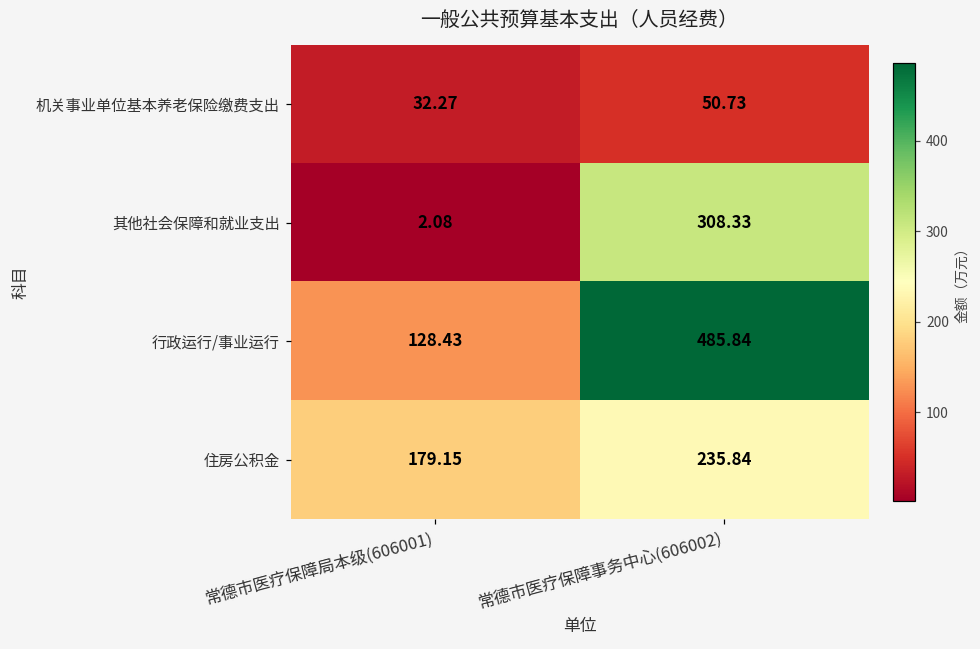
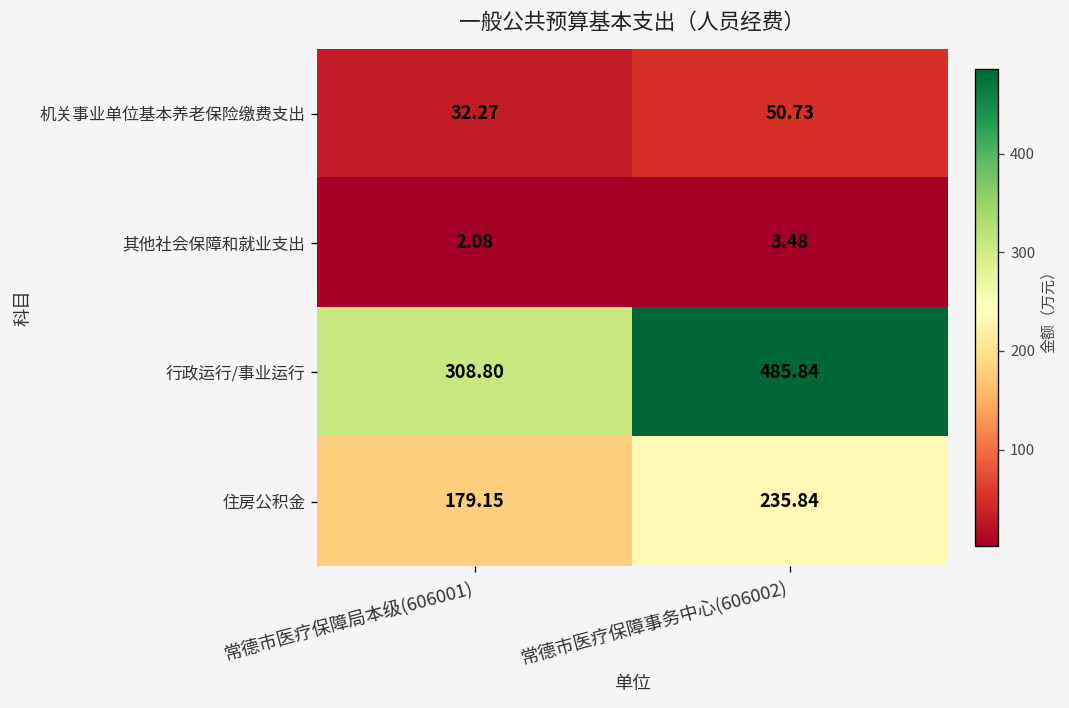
  {
    "机关事业单位基本养老保险缴费支出": {
      "常德市医疗保障局本级(606001)": 32.27,
      "常德市医疗保障事务中心(606002)": 50.73
    },
    "其他社会保障和就业支出": {
      "常德市医疗保障局本级(606001)": 2.08,
-     "常德市医疗保障事务中心(606002)": 308.33
+     "常德市医疗保障事务中心(606002)": 3.48
    },
    "行政运行/事业运行": {
-     "常德市医疗保障局本级(606001)": 128.43,
+     "常德市医疗保障局本级(606001)": 308.80,
      "常德市医疗保障事务中心(606002)": 485.84
    },
    "住房公积金": {
      "常德市医疗保障局本级(606001)": 179.15,
      "常德市医疗保障事务中心(606002)": 235.84
    }
  }
